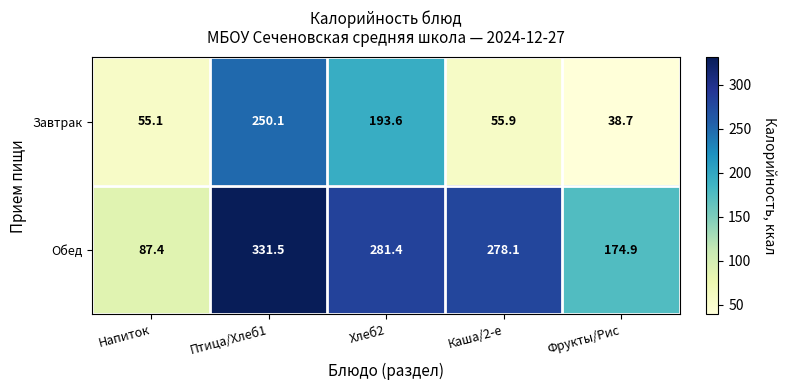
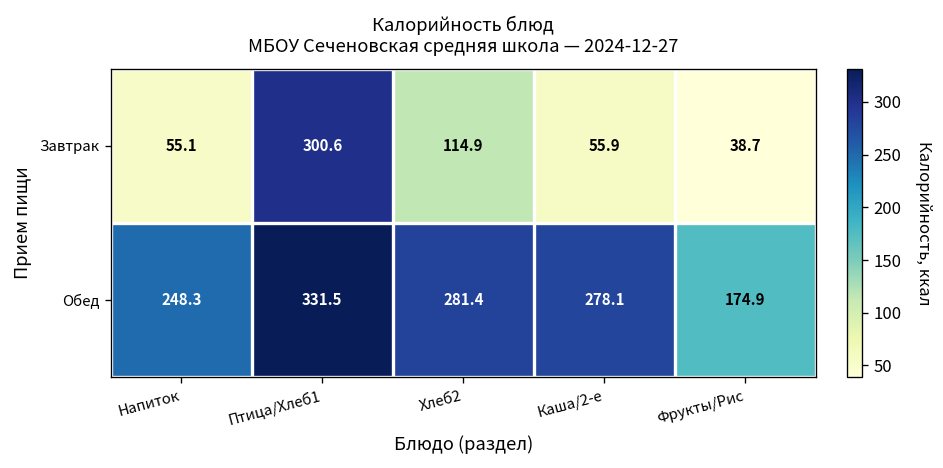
  {
    "Завтрак": {
      "Напиток": 55.1,
-     "Птица/Хлеб1": 250.1,
-     "Хлеб2": 193.6,
+     "Птица/Хлеб1": 300.6,
+     "Хлеб2": 114.9,
      "Каша/2-е": 55.9,
      "Фрукты/Рис": 38.7
    },
    "Обед": {
-     "Напиток": 87.4,
+     "Напиток": 248.3,
      "Птица/Хлеб1": 331.5,
      "Хлеб2": 281.4,
      "Каша/2-е": 278.1,
      "Фрукты/Рис": 174.9
    }
  }
